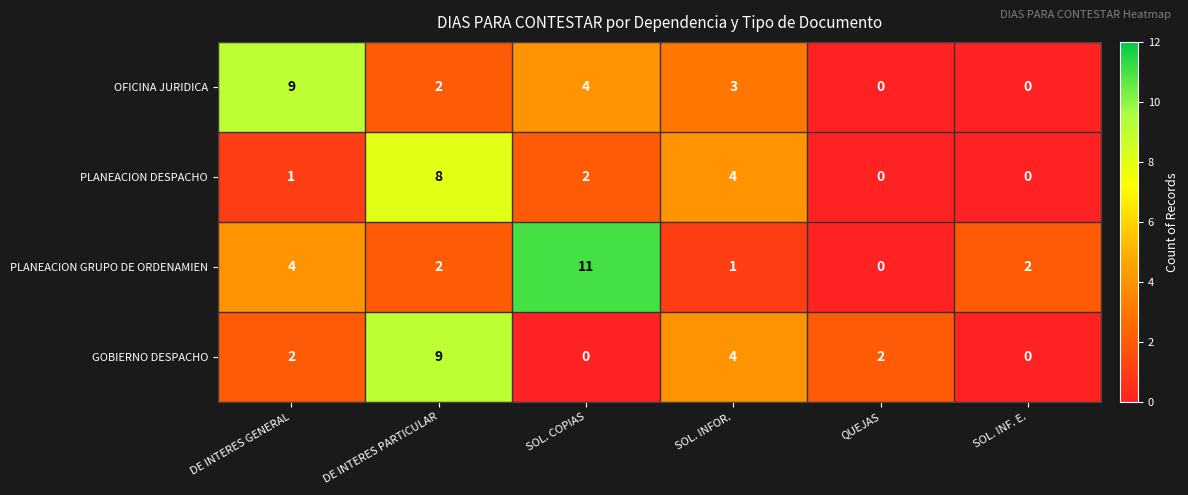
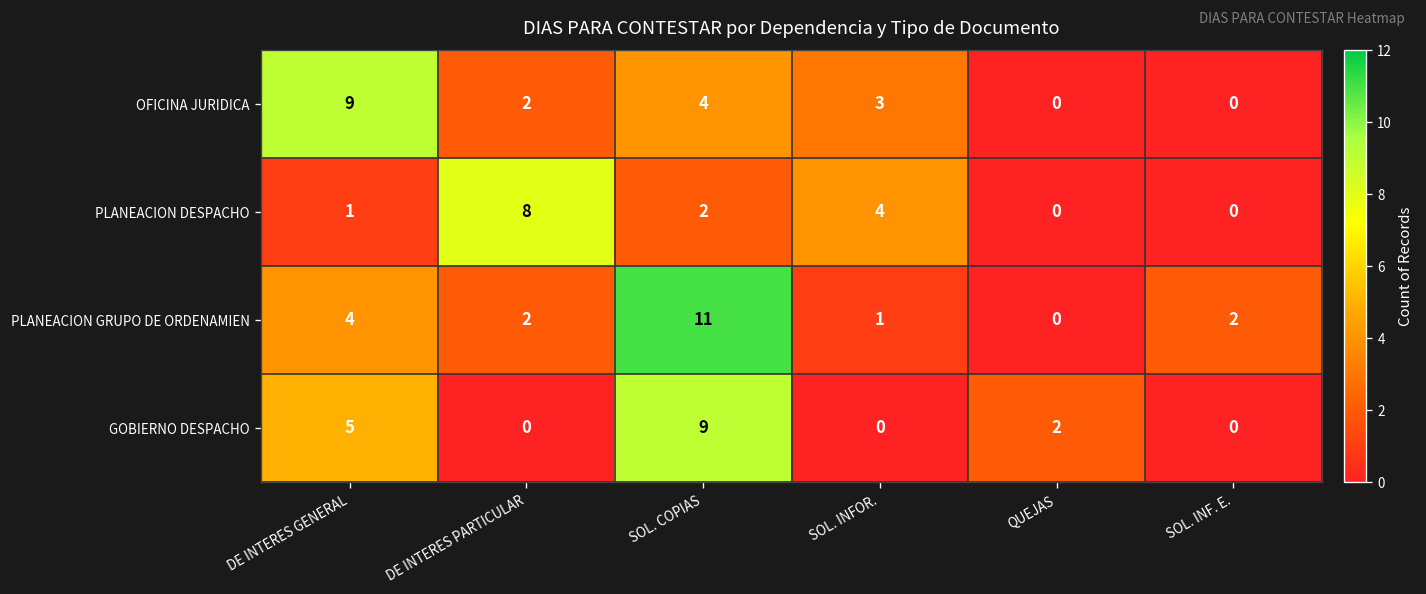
  {
    "OFICINA JURIDICA": {
      "DE INTERES GENERAL": 9,
      "DE INTERES PARTICULAR": 2,
      "SOL. COPIAS": 4,
      "SOL. INFOR.": 3,
      "QUEJAS": 0,
      "SOL. INF. E.": 0
    },
    "PLANEACION DESPACHO": {
      "DE INTERES GENERAL": 1,
      "DE INTERES PARTICULAR": 8,
      "SOL. COPIAS": 2,
      "SOL. INFOR.": 4,
      "QUEJAS": 0,
      "SOL. INF. E.": 0
    },
    "PLANEACION GRUPO DE ORDENAMIEN": {
      "DE INTERES GENERAL": 4,
      "DE INTERES PARTICULAR": 2,
      "SOL. COPIAS": 11,
      "SOL. INFOR.": 1,
      "QUEJAS": 0,
      "SOL. INF. E.": 2
    },
    "GOBIERNO DESPACHO": {
-     "DE INTERES GENERAL": 2,
-     "DE INTERES PARTICULAR": 9,
-     "SOL. COPIAS": 0,
-     "SOL. INFOR.": 4,
+     "DE INTERES GENERAL": 5,
+     "DE INTERES PARTICULAR": 0,
+     "SOL. COPIAS": 9,
+     "SOL. INFOR.": 0,
      "QUEJAS": 2,
      "SOL. INF. E.": 0
    }
  }
